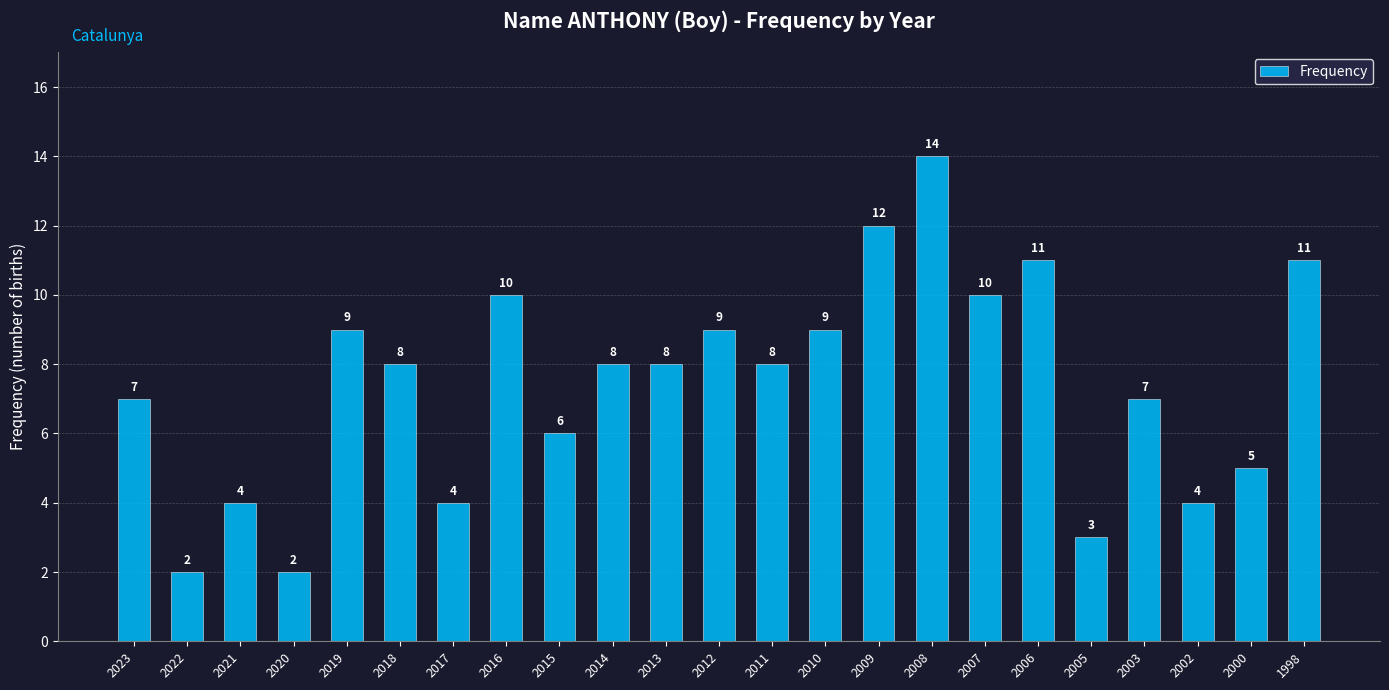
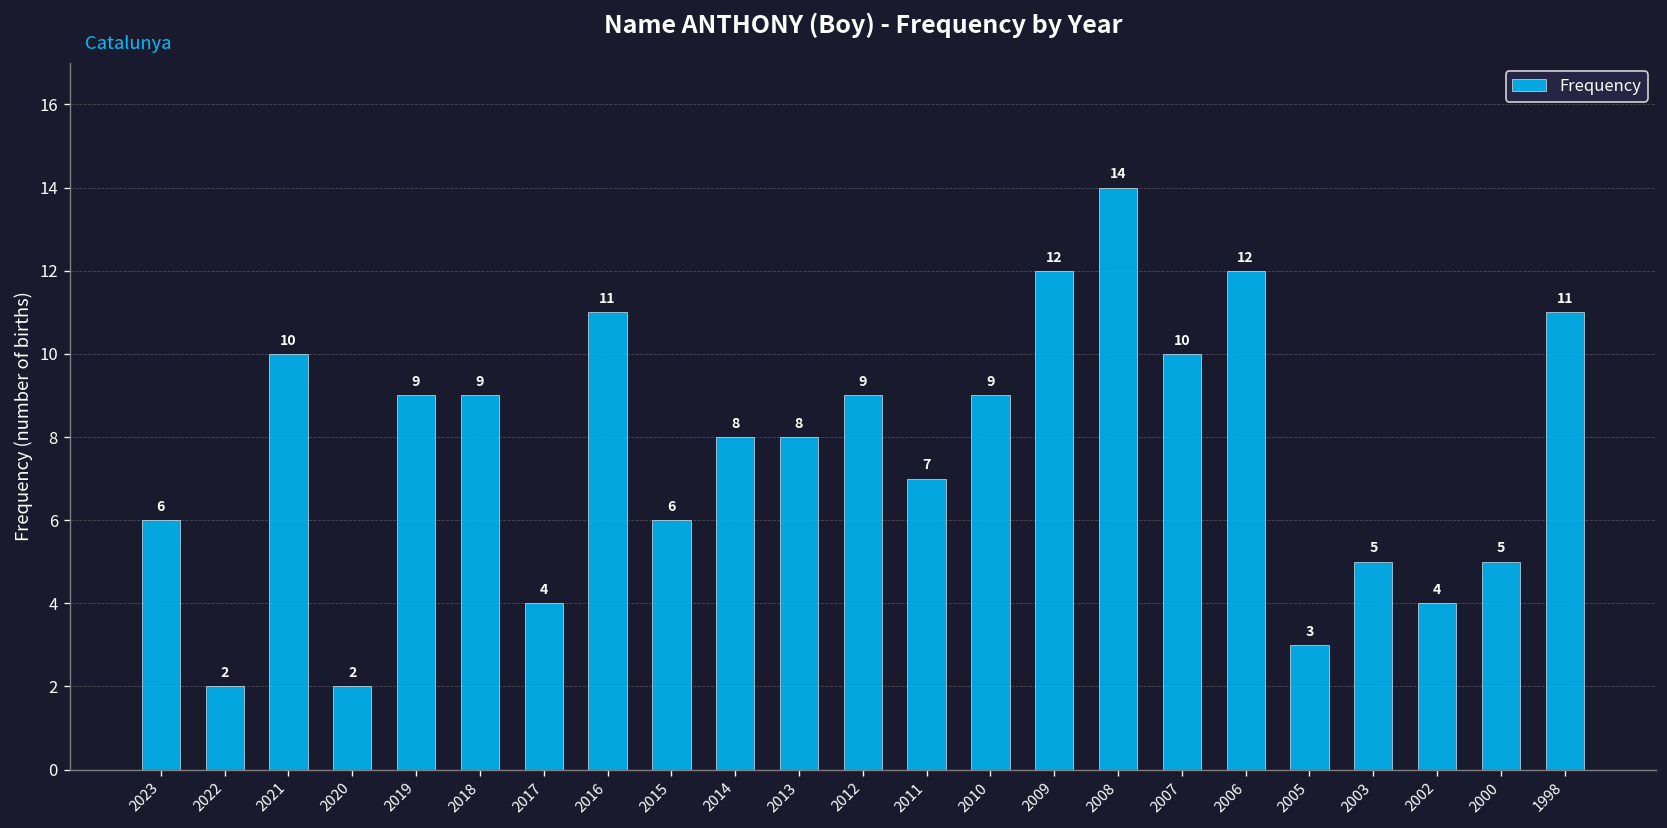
  {
-   "2023": 7,
+   "2023": 6,
    "2022": 2,
-   "2021": 4,
+   "2021": 10,
    "2020": 2,
    "2019": 9,
-   "2018": 8,
+   "2018": 9,
    "2017": 4,
-   "2016": 10,
+   "2016": 11,
    "2015": 6,
    "2014": 8,
    "2013": 8,
    "2012": 9,
-   "2011": 8,
+   "2011": 7,
    "2010": 9,
    "2009": 12,
    "2008": 14,
    "2007": 10,
-   "2006": 11,
+   "2006": 12,
    "2005": 3,
-   "2003": 7,
+   "2003": 5,
    "2002": 4,
    "2000": 5,
    "1998": 11
  }
